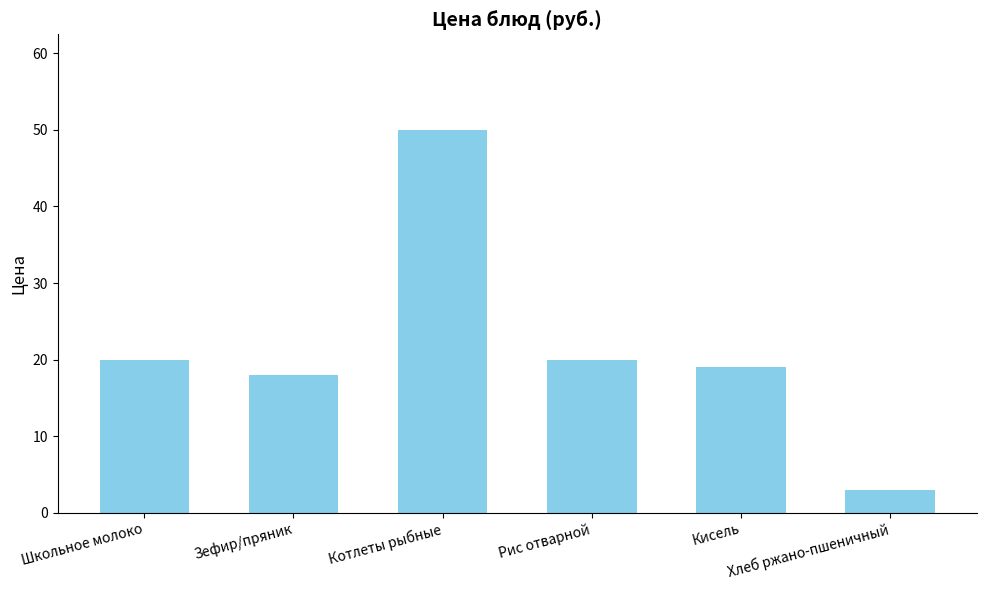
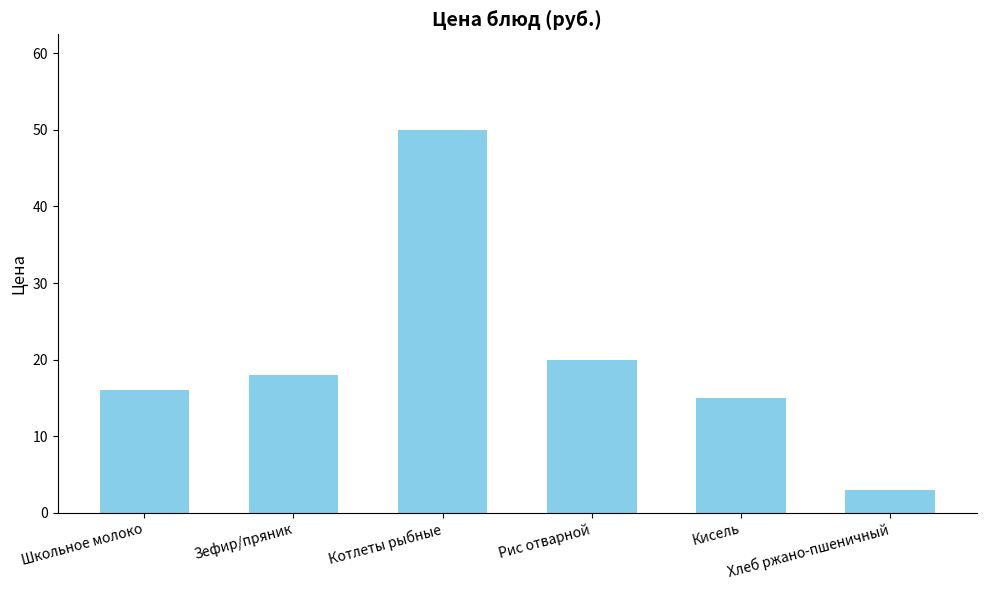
  {
-   "Школьное молоко": 20,
+   "Школьное молоко": 16,
    "Зефир/пряник": 18,
    "Котлеты рыбные": 50,
    "Рис отварной": 20,
-   "Кисель": 19,
+   "Кисель": 15,
    "Хлеб ржано-пшеничный": 3
  }
